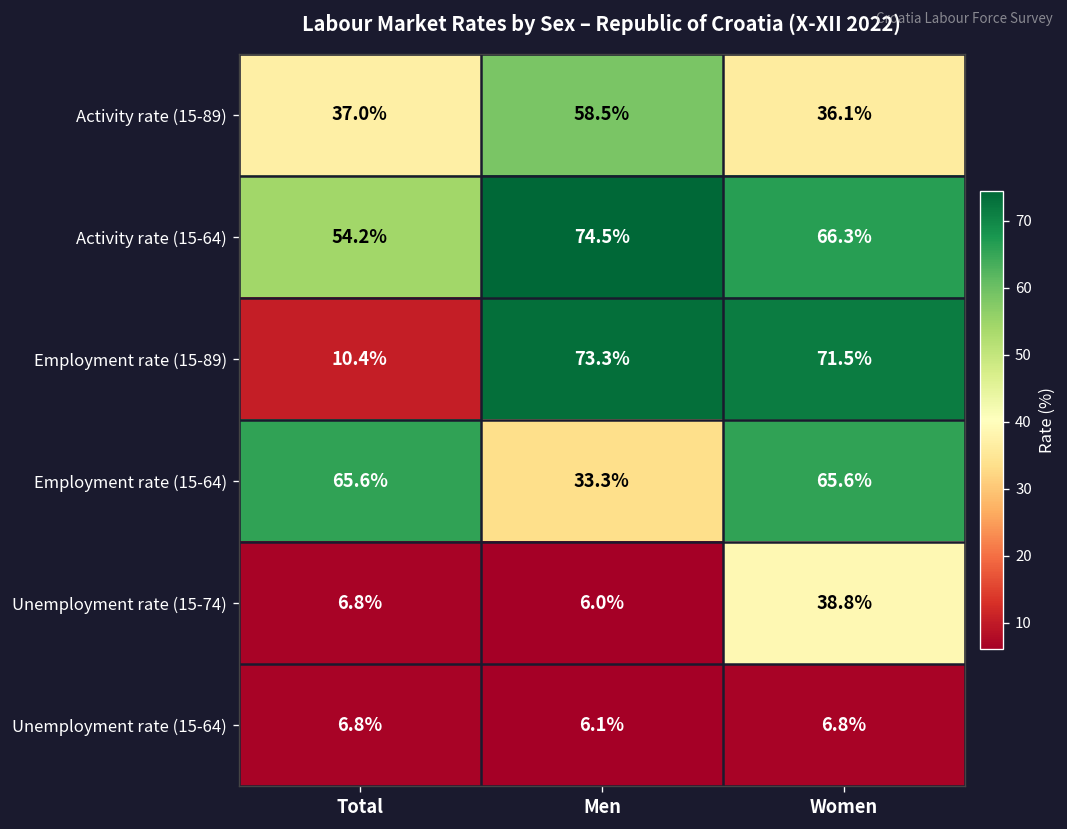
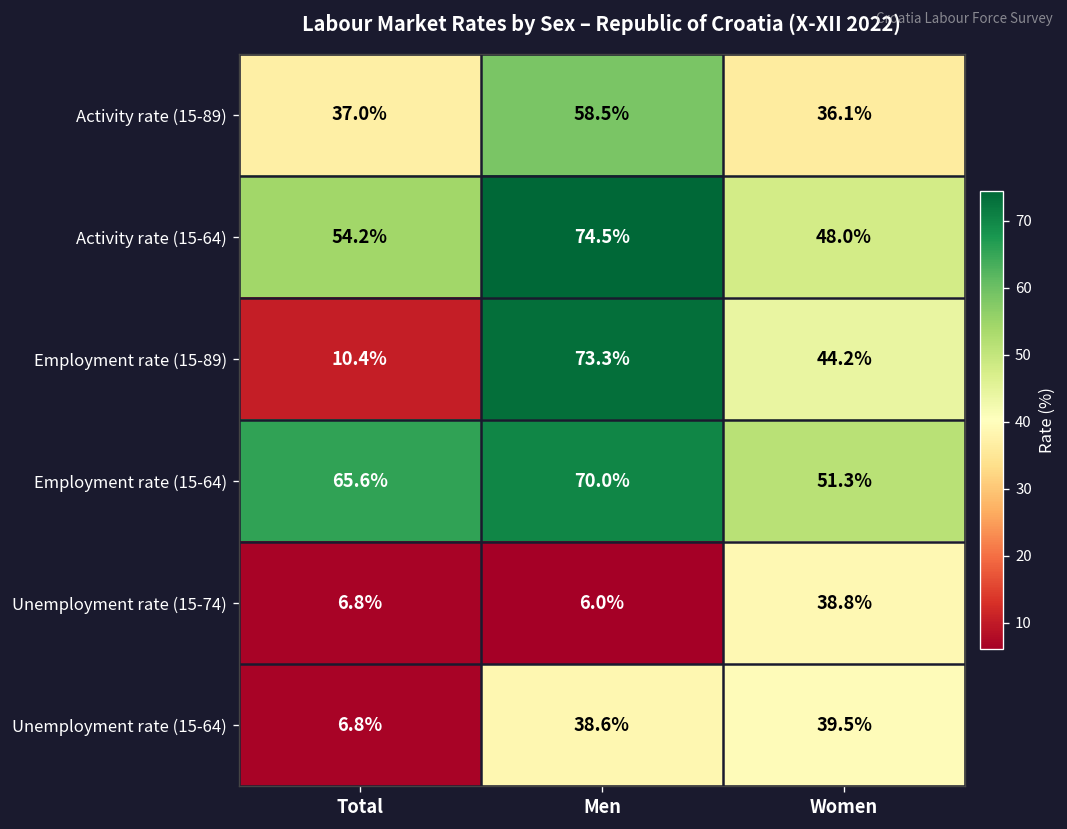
  {
    "Activity rate (15-89)": {
      "Total": "37.0%",
      "Men": "58.5%",
      "Women": "36.1%"
    },
    "Activity rate (15-64)": {
      "Total": "54.2%",
      "Men": "74.5%",
-     "Women": "66.3%"
+     "Women": "48.0%"
    },
    "Employment rate (15-89)": {
      "Total": "10.4%",
      "Men": "73.3%",
-     "Women": "71.5%"
+     "Women": "44.2%"
    },
    "Employment rate (15-64)": {
      "Total": "65.6%",
-     "Men": "33.3%",
-     "Women": "65.6%"
+     "Men": "70.0%",
+     "Women": "51.3%"
    },
    "Unemployment rate (15-74)": {
      "Total": "6.8%",
      "Men": "6.0%",
      "Women": "38.8%"
    },
    "Unemployment rate (15-64)": {
      "Total": "6.8%",
-     "Men": "6.1%",
-     "Women": "6.8%"
+     "Men": "38.6%",
+     "Women": "39.5%"
    }
  }
